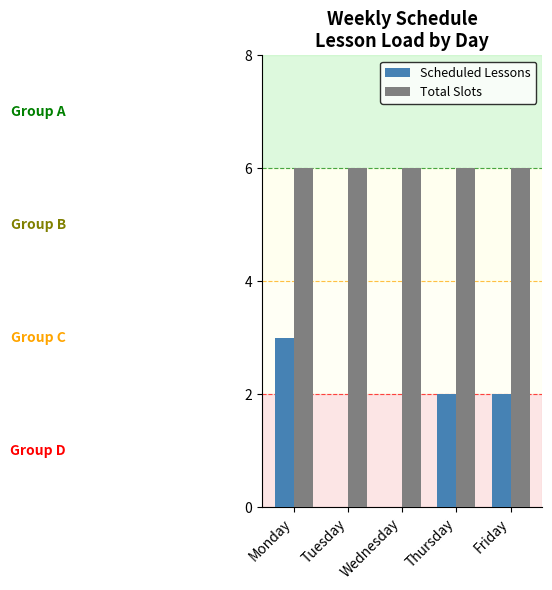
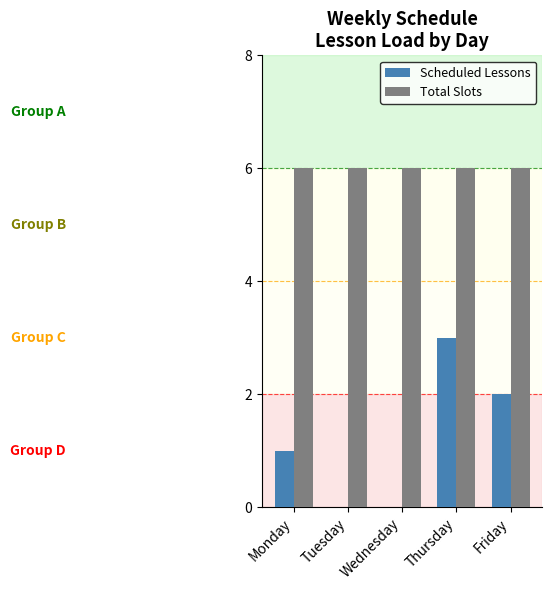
  {
    "Scheduled Lessons": {
-     "Monday": 3,
+     "Monday": 1,
      "Tuesday": 0,
      "Wednesday": 0,
-     "Thursday": 2,
+     "Thursday": 3,
      "Friday": 2
    },
    "Total Slots": {
      "Monday": 6,
      "Tuesday": 6,
      "Wednesday": 6,
      "Thursday": 6,
      "Friday": 6
    }
  }
